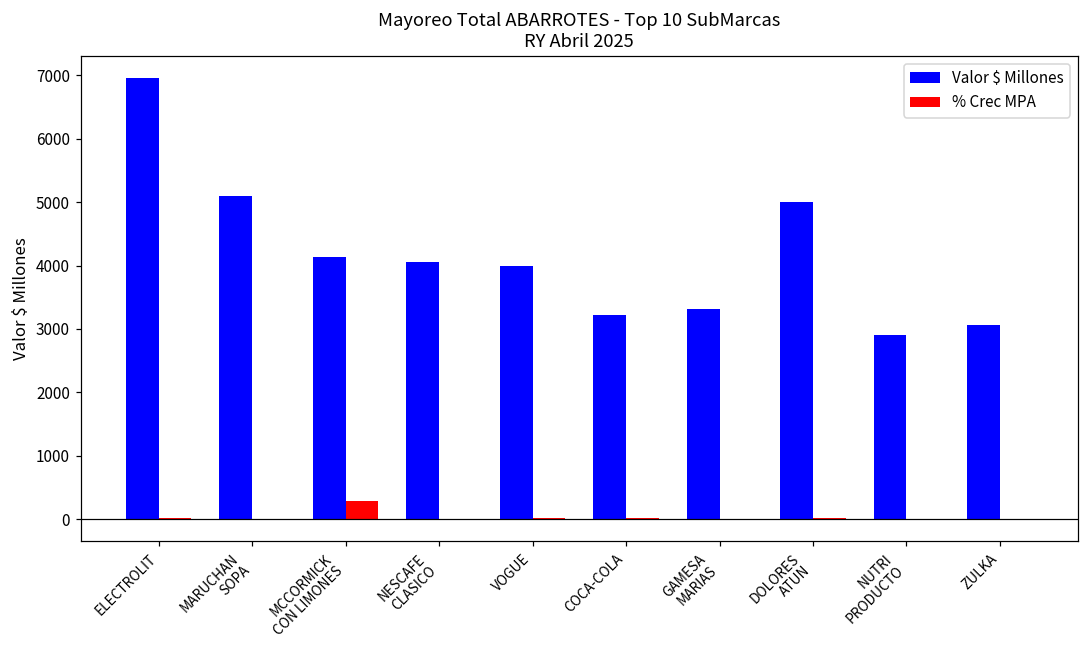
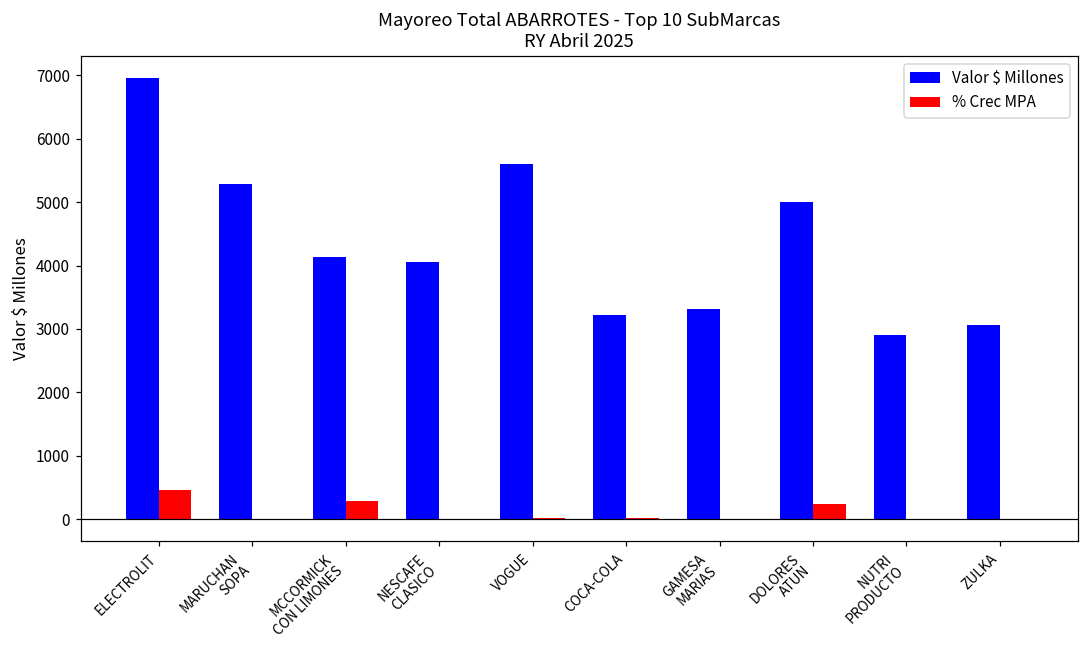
  {
    "Valor $ Millones": {
      "ELECTROLIT": 7000,
-     "MARUCHAN SOPA": 5100,
+     "MARUCHAN SOPA": 5300,
      "MCCORMICK CON LIMONES": 4100,
      "NESCAFE CLASICO": 4100,
-     "VOGUE": 4000,
+     "VOGUE": 5600,
      "COCA-COLA": 3200,
      "GAMESA MARIAS": 3300,
      "DOLORES ATUN": 5000,
      "NUTRI PRODUCTO": 2900,
      "ZULKA": 3100
    },
    "% Crec MPA": {
-     "ELECTROLIT": 0,
+     "ELECTROLIT": 500,
      "MCCORMICK CON LIMONES": 300,
-     "DOLORES ATUN": 0
+     "DOLORES ATUN": 200
    }
  }
